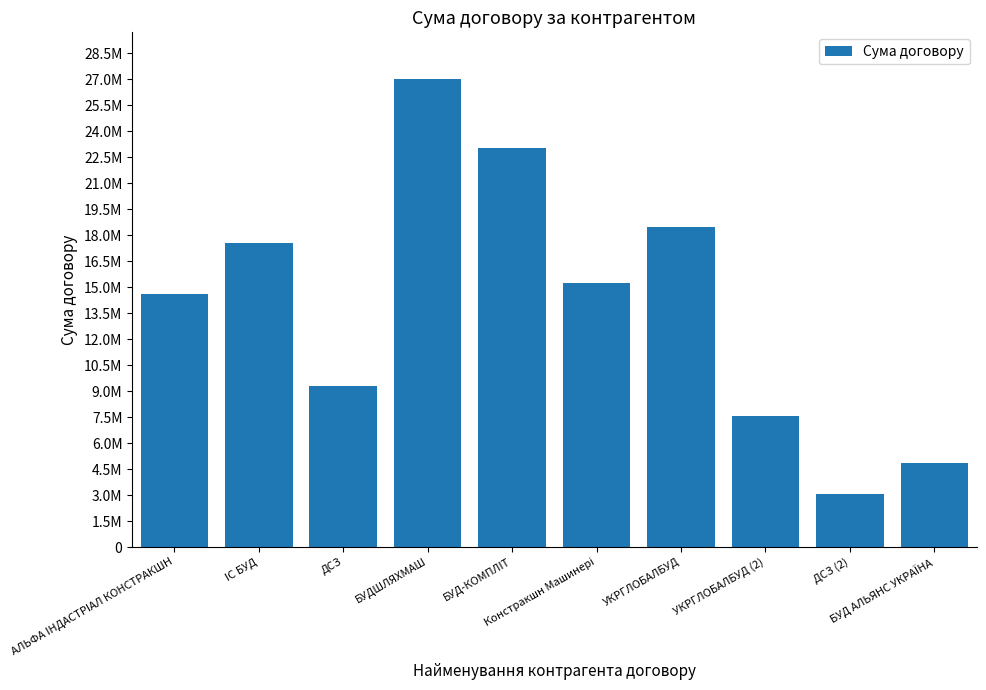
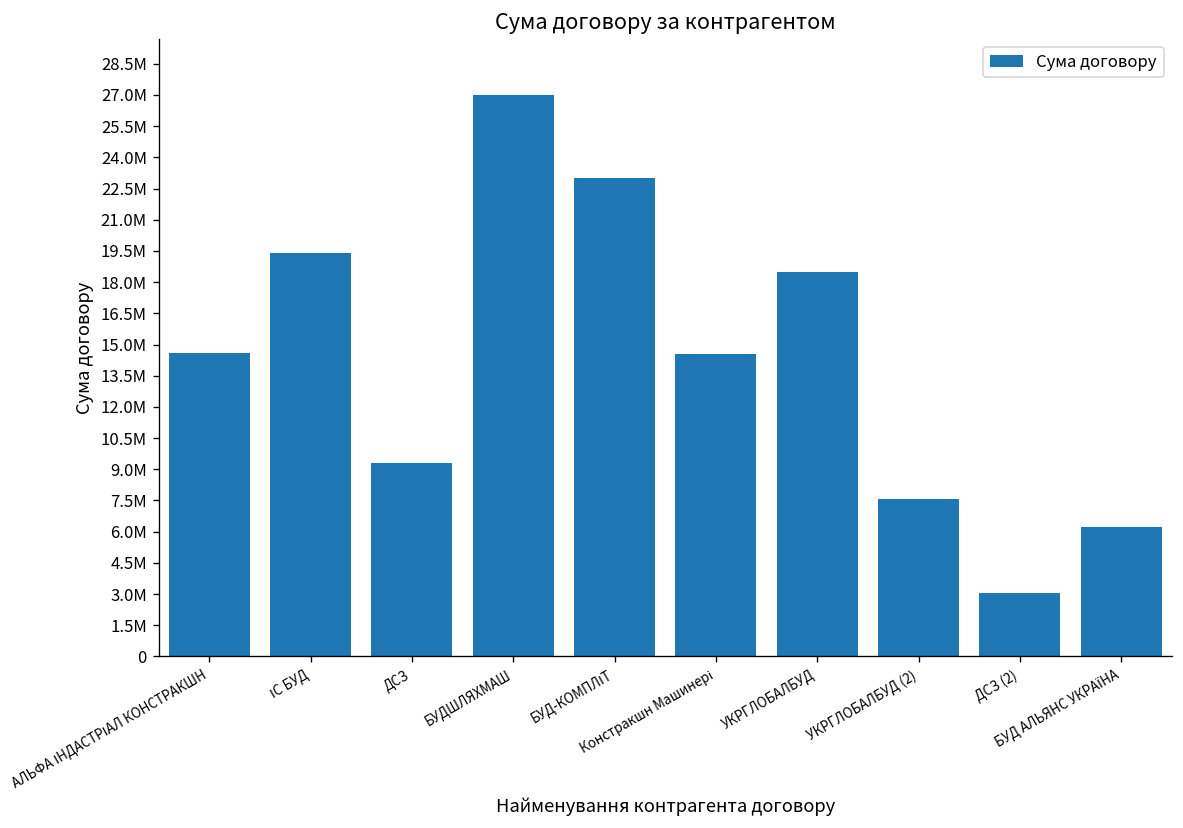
  {
    "АЛЬФА ІНДАСТРІАЛ КОНСТРАКШН": 14600000,
-   "ІС БУД": 17500000,
+   "ІС БУД": 19400000,
    "ДСЗ": 9300000,
    "БУДШЛЯХМАШ": 27000000,
    "БУД-КОМПЛІТ": 23000000,
-   "Констракшн Машинері": 15200000,
+   "Констракшн Машинері": 14500000,
    "УКРГЛОБАЛБУД": 18500000,
    "УКРГЛОБАЛБУД (2)": 7600000,
    "ДСЗ (2)": 3000000,
-   "БУД АЛЬЯНС УКРАЇНА": 4900000
+   "БУД АЛЬЯНС УКРАЇНА": 6200000
  }
